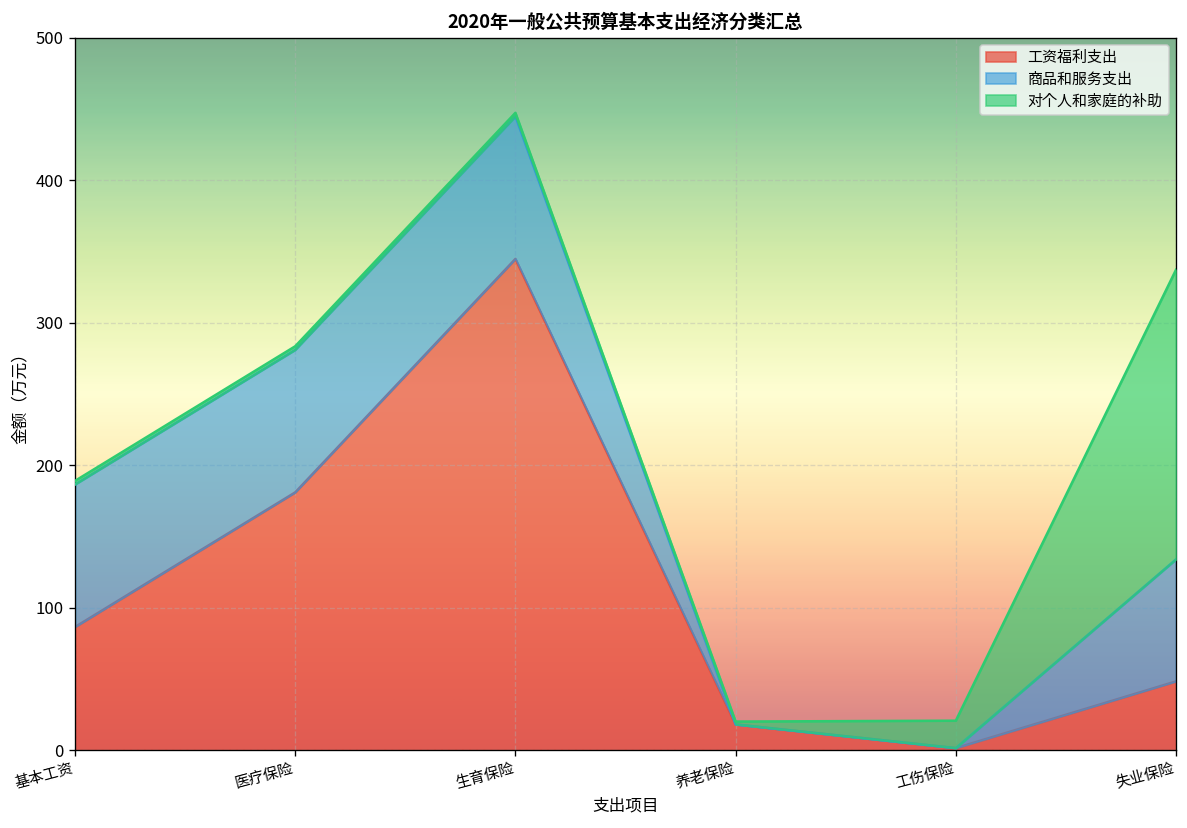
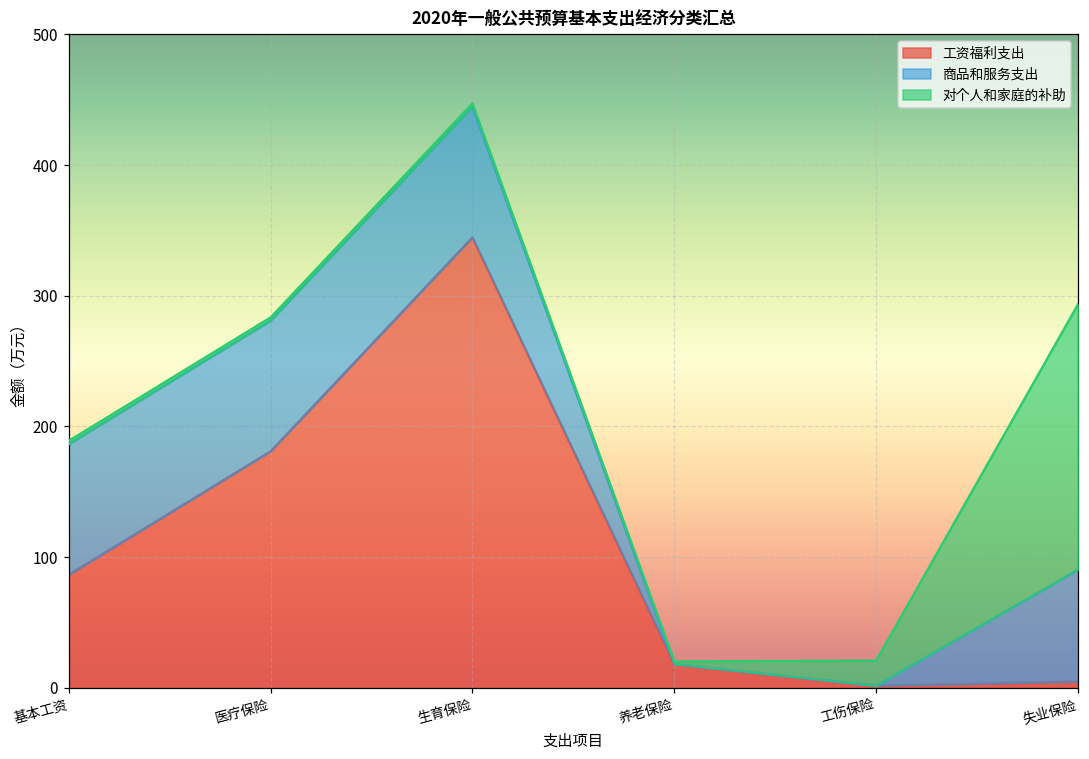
  {
    "工资福利支出": {
      "基本工资": 86,
      "医疗保险": 181,
      "生育保险": 345,
-     "失业保险": 48
+     "失业保险": 5
    },
    "商品和服务支出": {
      "基本工资": 100,
      "医疗保险": 100,
      "生育保险": 100,
      "失业保险": 86
    },
    "对个人和家庭的补助": {
      "基本工资": 3,
      "医疗保险": 3,
      "生育保险": 3,
      "工伤保险": 19,
      "失业保险": 203
    }
  }
